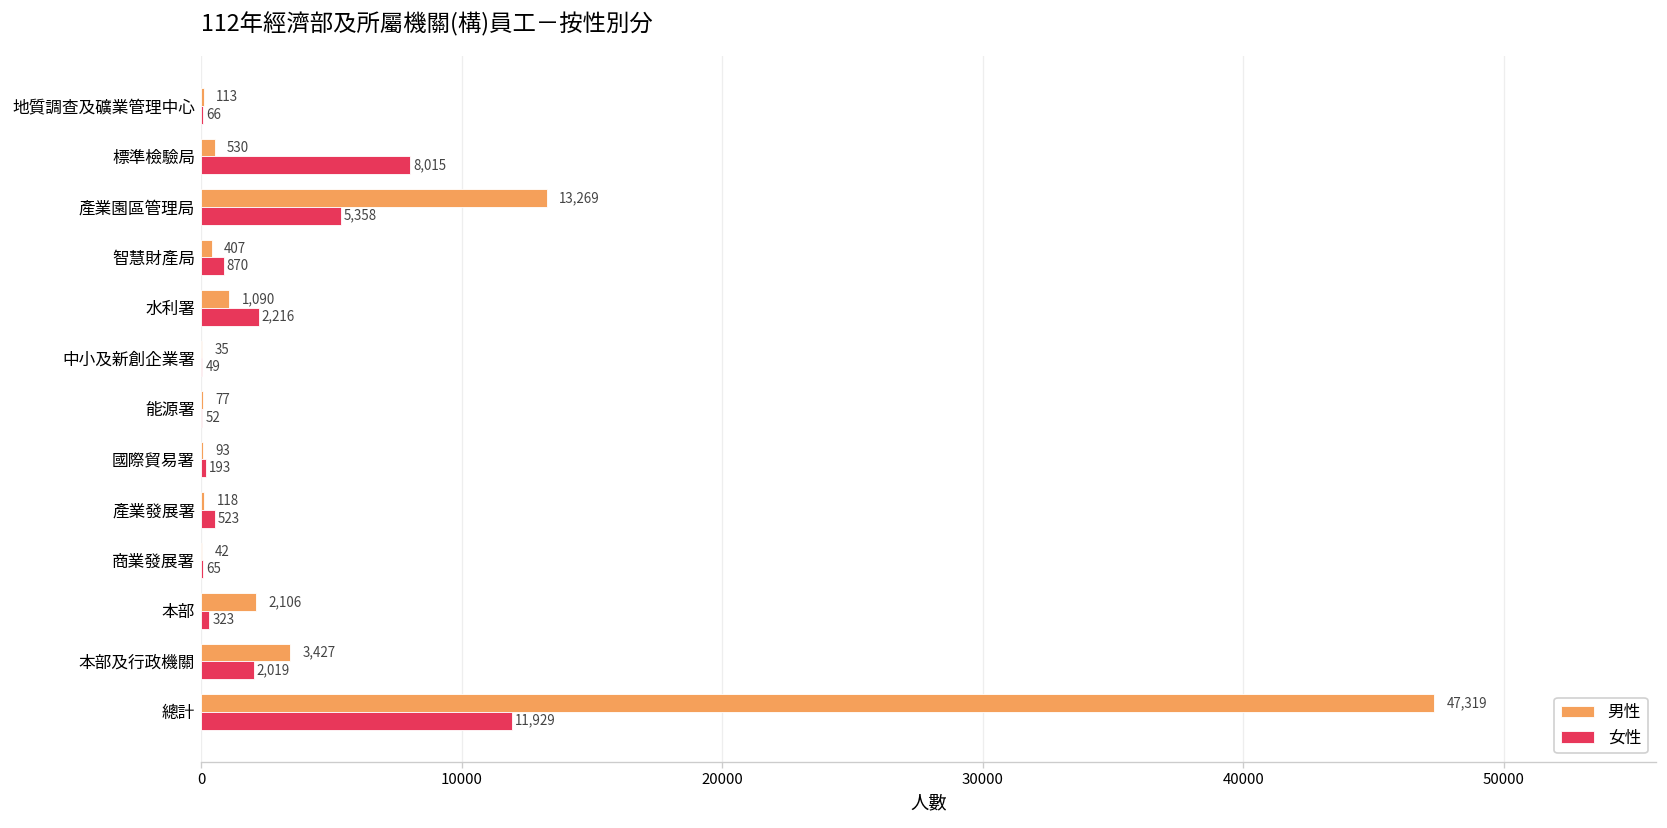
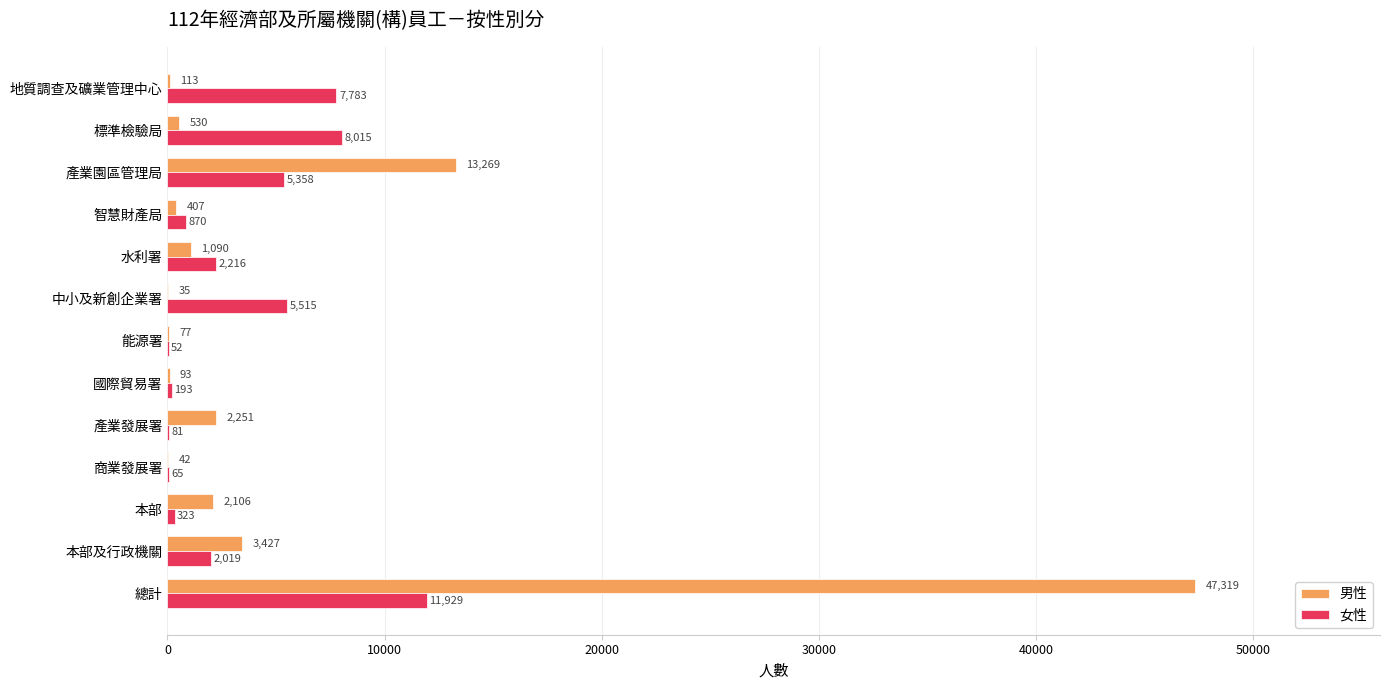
  {
    "男性": {
      "地質調查及礦業管理中心": "113",
      "標準檢驗局": "530",
      "產業園區管理局": "13,269",
      "智慧財產局": "407",
      "水利署": "1,090",
      "中小及新創企業署": "35",
      "能源署": "77",
      "國際貿易署": "93",
-     "產業發展署": "118",
+     "產業發展署": "2,251",
      "商業發展署": "42",
      "本部": "2,106",
      "本部及行政機關": "3,427",
      "總計": "47,319"
    },
    "女性": {
-     "地質調查及礦業管理中心": "66",
+     "地質調查及礦業管理中心": "7,783",
      "標準檢驗局": "8,015",
      "產業園區管理局": "5,358",
      "智慧財產局": "870",
      "水利署": "2,216",
-     "中小及新創企業署": "49",
+     "中小及新創企業署": "5,515",
      "能源署": "52",
      "國際貿易署": "193",
-     "產業發展署": "523",
+     "產業發展署": "81",
      "商業發展署": "65",
      "本部": "323",
      "本部及行政機關": "2,019",
      "總計": "11,929"
    }
  }
